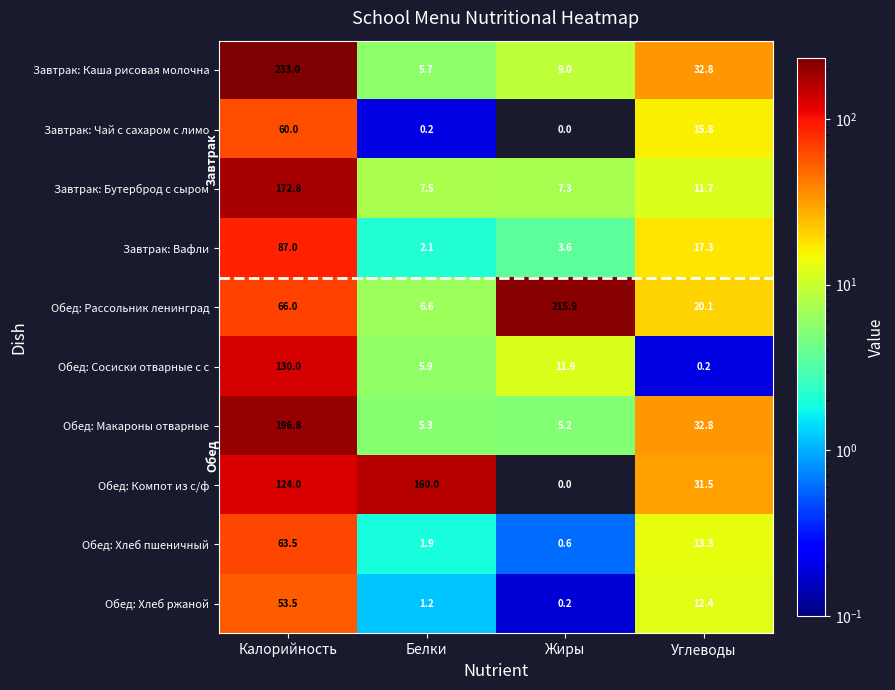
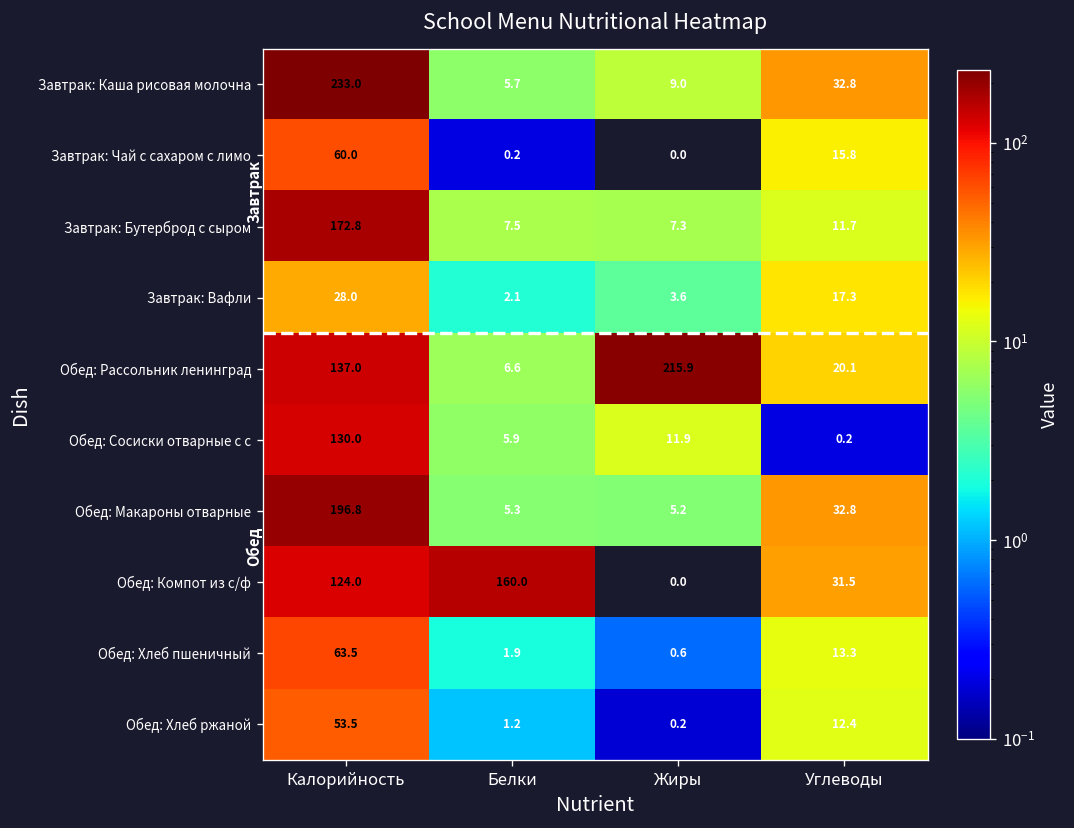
  {
    "Завтрак: Каша рисовая молочна": {
      "Калорийность": 233.0,
      "Белки": 5.7,
      "Жиры": 9.0,
      "Углеводы": 32.8
    },
    "Завтрак: Чай с сахаром с лимо": {
      "Калорийность": 60.0,
      "Белки": 0.2,
      "Жиры": 0.0,
      "Углеводы": 15.8
    },
    "Завтрак: Бутерброд с сыром": {
      "Калорийность": 172.8,
      "Белки": 7.5,
      "Жиры": 7.3,
      "Углеводы": 11.7
    },
    "Завтрак: Вафли": {
-     "Калорийность": 87.0,
+     "Калорийность": 28.0,
      "Белки": 2.1,
      "Жиры": 3.6,
      "Углеводы": 17.3
    },
    "Обед: Рассольник ленинград": {
-     "Калорийность": 66.0,
+     "Калорийность": 137.0,
      "Белки": 6.6,
      "Жиры": 215.9,
      "Углеводы": 20.1
    },
    "Обед: Сосиски отварные с с": {
      "Калорийность": 130.0,
      "Белки": 5.9,
      "Жиры": 11.9,
      "Углеводы": 0.2
    },
    "Обед: Макароны отварные": {
      "Калорийность": 196.8,
      "Белки": 5.3,
      "Жиры": 5.2,
      "Углеводы": 32.8
    },
    "Обед: Компот из с/ф": {
      "Калорийность": 124.0,
      "Белки": 160.0,
      "Жиры": 0.0,
      "Углеводы": 31.5
    },
    "Обед: Хлеб пшеничный": {
      "Калорийность": 63.5,
      "Белки": 1.9,
      "Жиры": 0.6,
      "Углеводы": 13.3
    },
    "Обед: Хлеб ржаной": {
      "Калорийность": 53.5,
      "Белки": 1.2,
      "Жиры": 0.2,
      "Углеводы": 12.4
    }
  }
